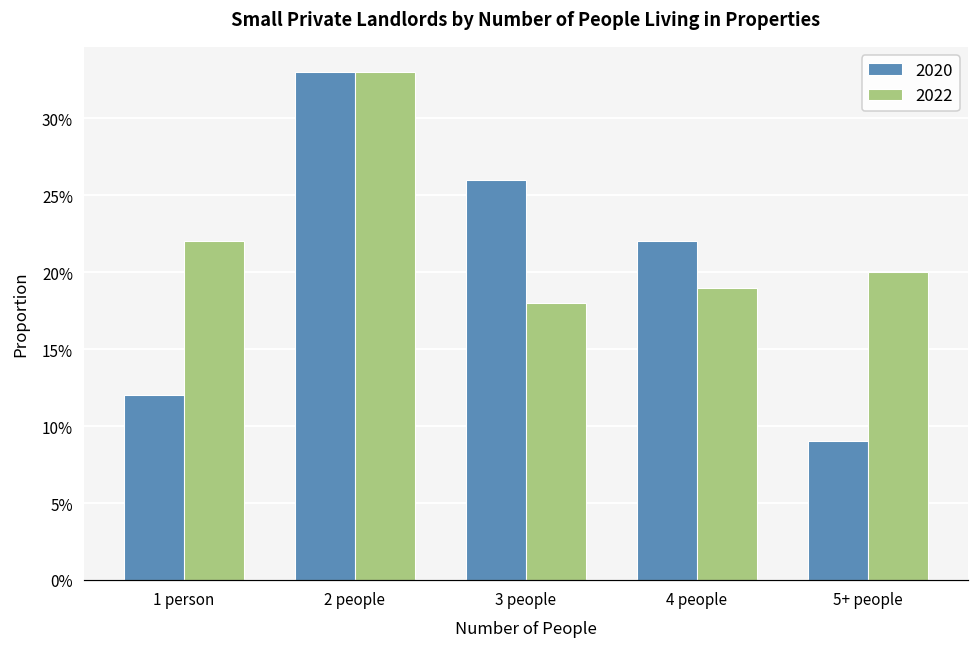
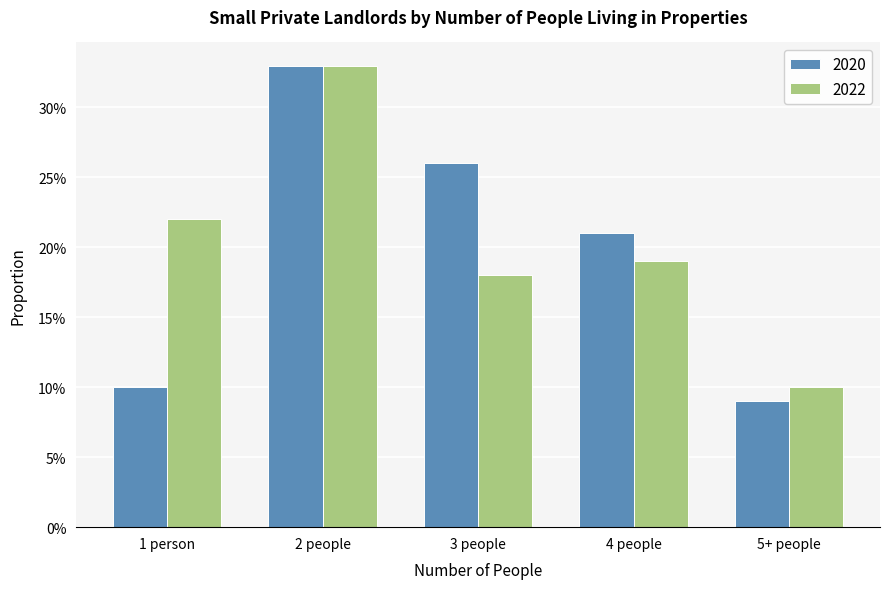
  {
    "2020": {
-     "1 person": "12.0%",
+     "1 person": "10.0%",
      "2 people": "33.0%",
      "3 people": "26.0%",
-     "4 people": "22.0%",
+     "4 people": "21.0%",
      "5+ people": "9.0%"
    },
    "2022": {
      "1 person": "22.0%",
      "2 people": "33.0%",
      "3 people": "18.0%",
      "4 people": "19.0%",
-     "5+ people": "20.0%"
+     "5+ people": "10.0%"
    }
  }
